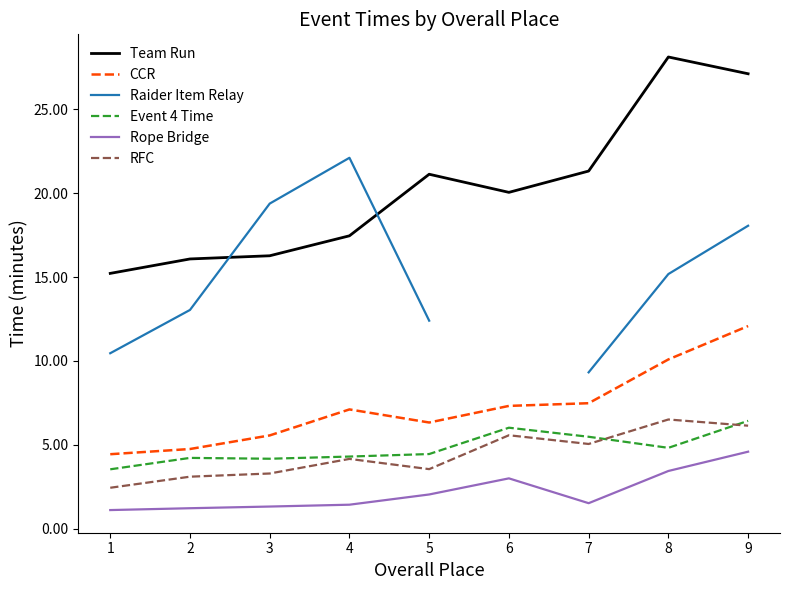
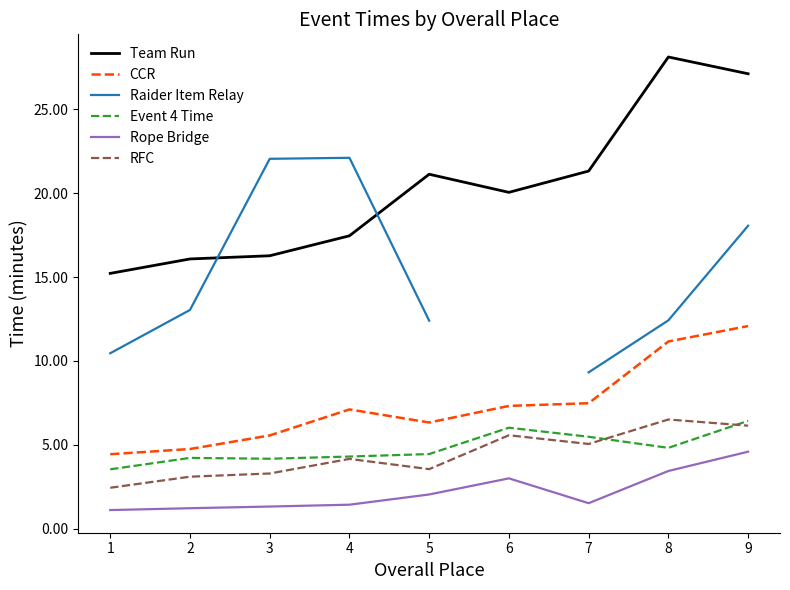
  {
    "Team Run": {
      "1": 15.2,
      "2": 16.1,
      "3": 16.3,
      "4": 17.5,
      "5": 21.1,
      "6": 20.1,
      "7": 21.3,
      "8": 28.1,
      "9": 27.1
    },
    "CCR": {
      "1": 4.4,
      "2": 4.8,
      "3": 5.6,
      "4": 7.1,
      "5": 6.3,
      "6": 7.3,
      "7": 7.5,
-     "8": 10.1,
+     "8": 11.2,
      "9": 12.1
    },
    "Raider Item Relay": {
      "1": 10.5,
      "2": 13.0,
-     "3": 19.4,
+     "3": 22.1,
      "4": 22.1,
      "5": 12.4,
      "7": 9.3,
-     "8": 15.2,
+     "8": 12.4,
      "9": 18.1
    },
    "Event 4 Time": {
      "1": 3.5,
      "2": 4.2,
      "3": 4.2,
      "5": 4.5,
      "6": 6.0,
      "7": 5.5,
      "8": 4.8,
      "9": 6.4
    },
    "Rope Bridge": {
      "1": 1.1,
      "2": 1.2,
      "3": 1.3,
      "4": 1.4,
      "5": 2.0,
      "6": 3.0,
      "7": 1.5,
      "8": 3.4,
      "9": 4.6
    },
    "RFC": {
      "1": 2.4,
      "2": 3.1,
      "3": 3.3,
      "5": 3.6,
      "6": 5.6,
      "7": 5.1,
      "8": 6.5,
      "9": 6.1
    }
  }
